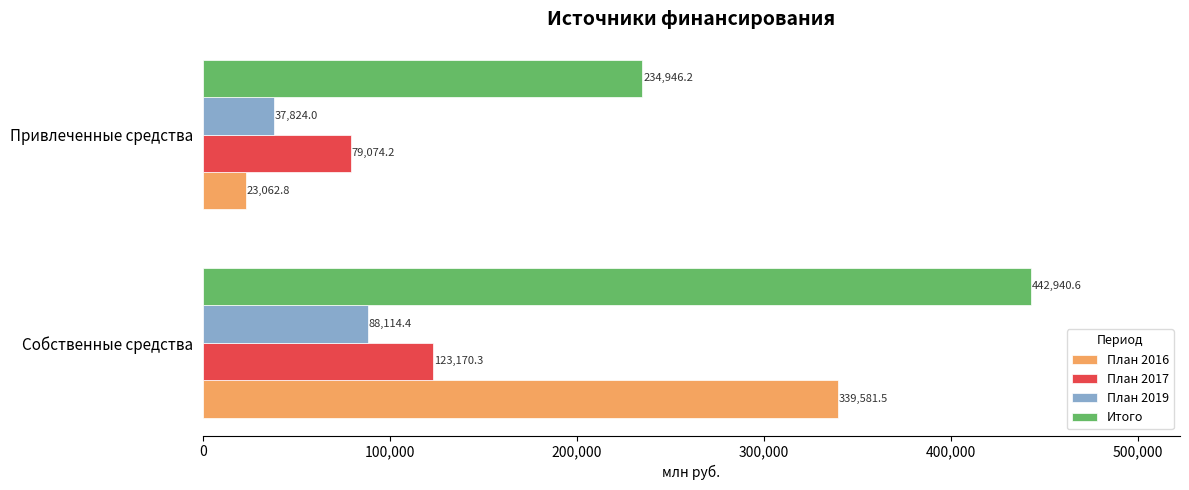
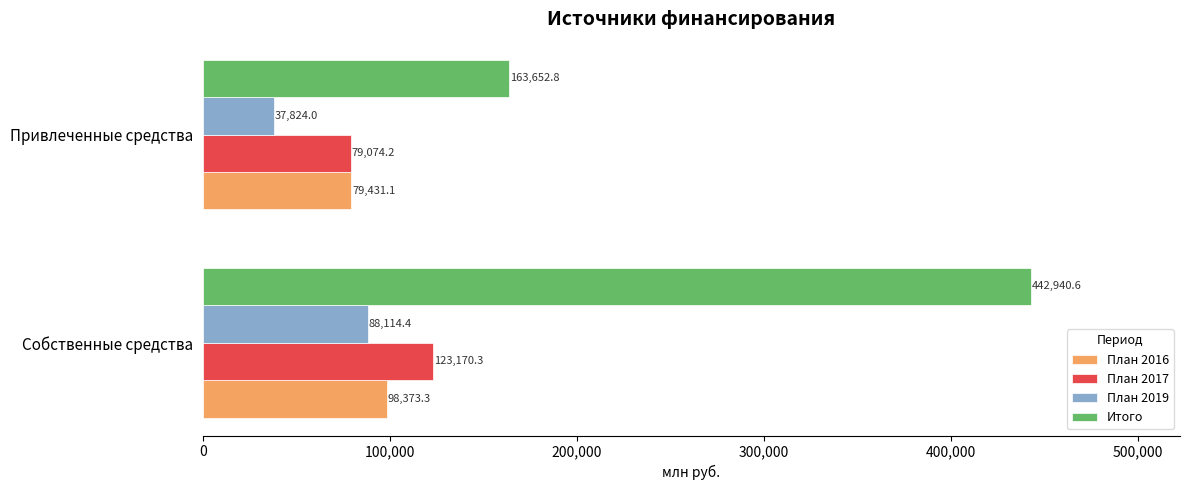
  {
    "План 2016": {
-     "Привлеченные средства": "23,062.8",
-     "Собственные средства": "339,581.5"
+     "Привлеченные средства": "79,431.1",
+     "Собственные средства": "98,373.3"
    },
    "План 2017": {
      "Привлеченные средства": "79,074.2",
      "Собственные средства": "123,170.3"
    },
    "План 2019": {
      "Привлеченные средства": "37,824.0",
      "Собственные средства": "88,114.4"
    },
    "Итого": {
-     "Привлеченные средства": "234,946.2",
+     "Привлеченные средства": "163,652.8",
      "Собственные средства": "442,940.6"
    }
  }
